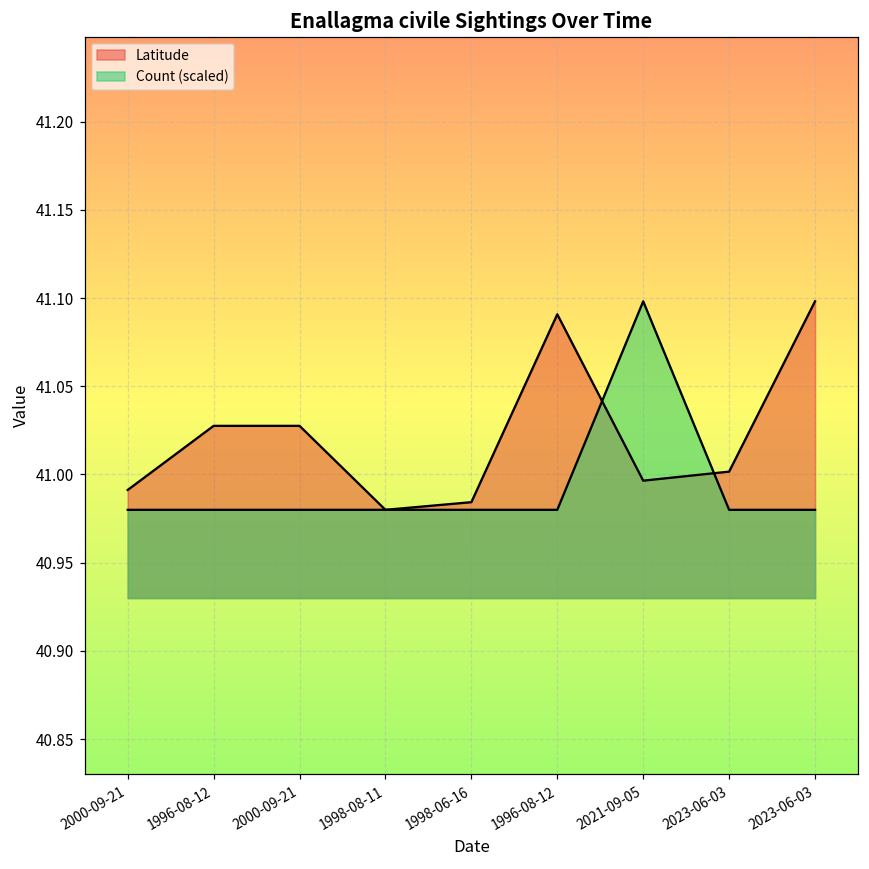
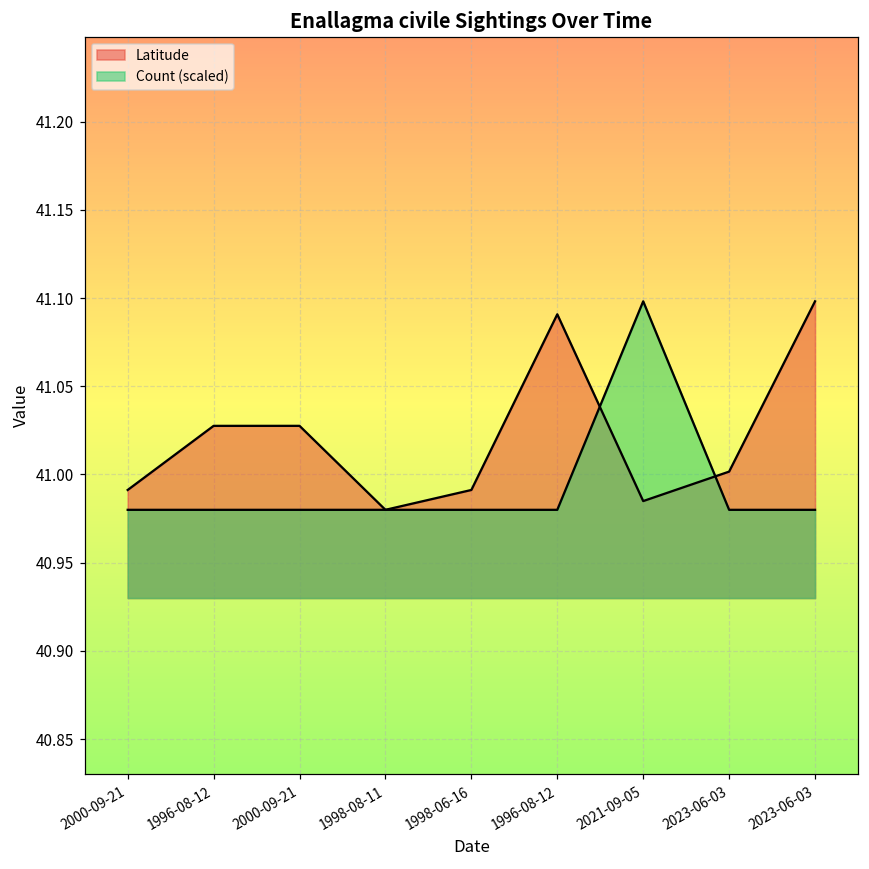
  {
    "Latitude": {
-     "1998-06-16": 40.984,
-     "2021-09-05": 40.996
+     "1998-06-16": 40.991,
+     "2021-09-05": 40.985
    },
    "Count (scaled)": {
      "1998-06-16": 40.980,
      "2021-09-05": 41.098
    }
  }
